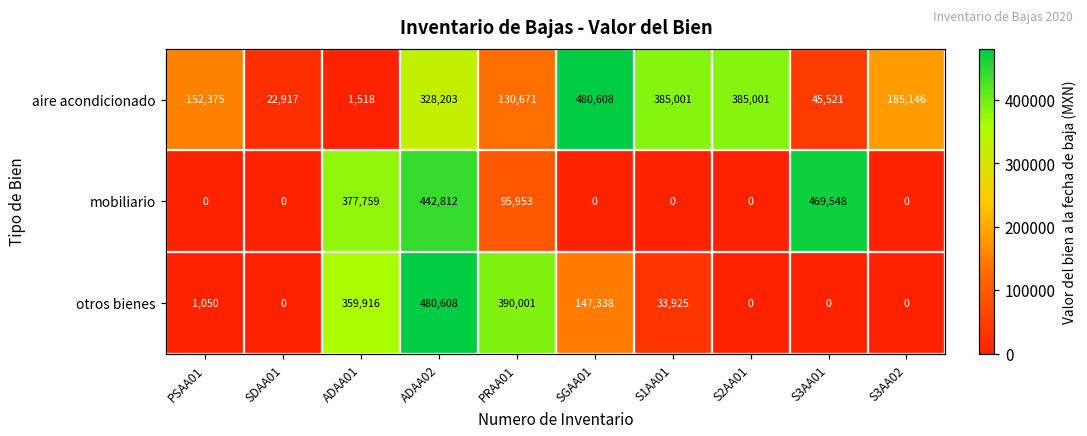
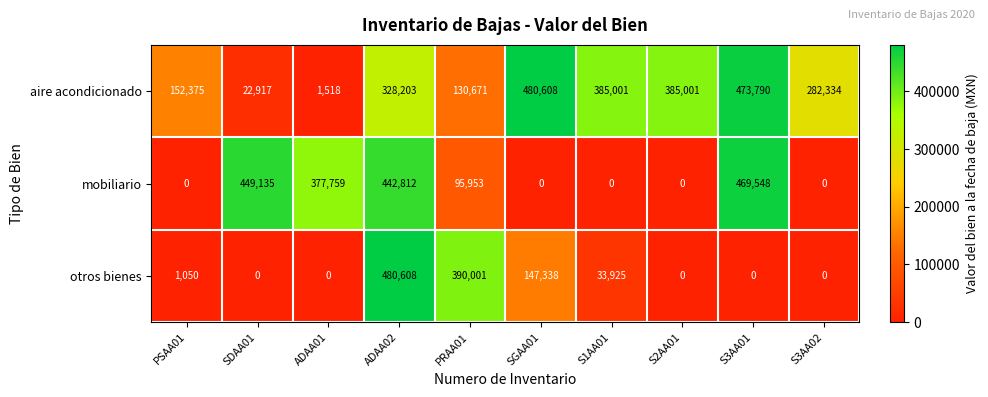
  {
    "aire acondicionado": {
      "PSAA01": "152,375",
      "SDAA01": "22,917",
      "ADAA01": "1,518",
      "ADAA02": "328,203",
      "PRAA01": "130,671",
      "SGAA01": "480,608",
      "S1AA01": "385,001",
      "S2AA01": "385,001",
-     "S3AA01": "45,521",
-     "S3AA02": "185,146"
+     "S3AA01": "473,790",
+     "S3AA02": "282,334"
    },
    "mobiliario": {
      "PSAA01": "0",
-     "SDAA01": "0",
+     "SDAA01": "449,135",
      "ADAA01": "377,759",
      "ADAA02": "442,812",
      "PRAA01": "95,953",
      "SGAA01": "0",
      "S1AA01": "0",
      "S2AA01": "0",
      "S3AA01": "469,548",
      "S3AA02": "0"
    },
    "otros bienes": {
      "PSAA01": "1,050",
      "SDAA01": "0",
-     "ADAA01": "359,916",
+     "ADAA01": "0",
      "ADAA02": "480,608",
      "PRAA01": "390,001",
      "SGAA01": "147,338",
      "S1AA01": "33,925",
      "S2AA01": "0",
      "S3AA01": "0",
      "S3AA02": "0"
    }
  }
